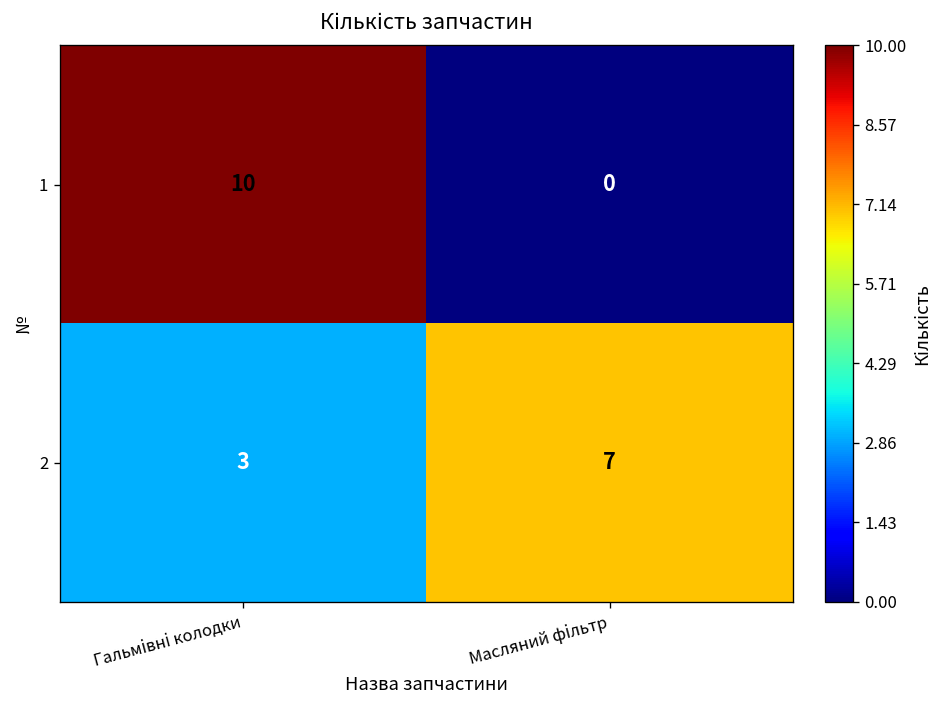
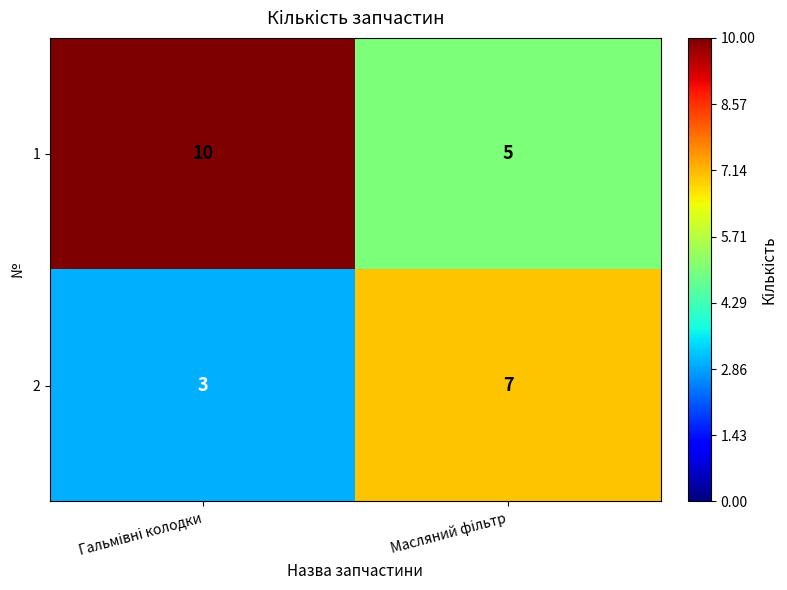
  {
    "1": {
      "Гальмівні колодки": 10,
-     "Масляний фільтр": 0
+     "Масляний фільтр": 5
    },
    "2": {
      "Гальмівні колодки": 3,
      "Масляний фільтр": 7
    }
  }
